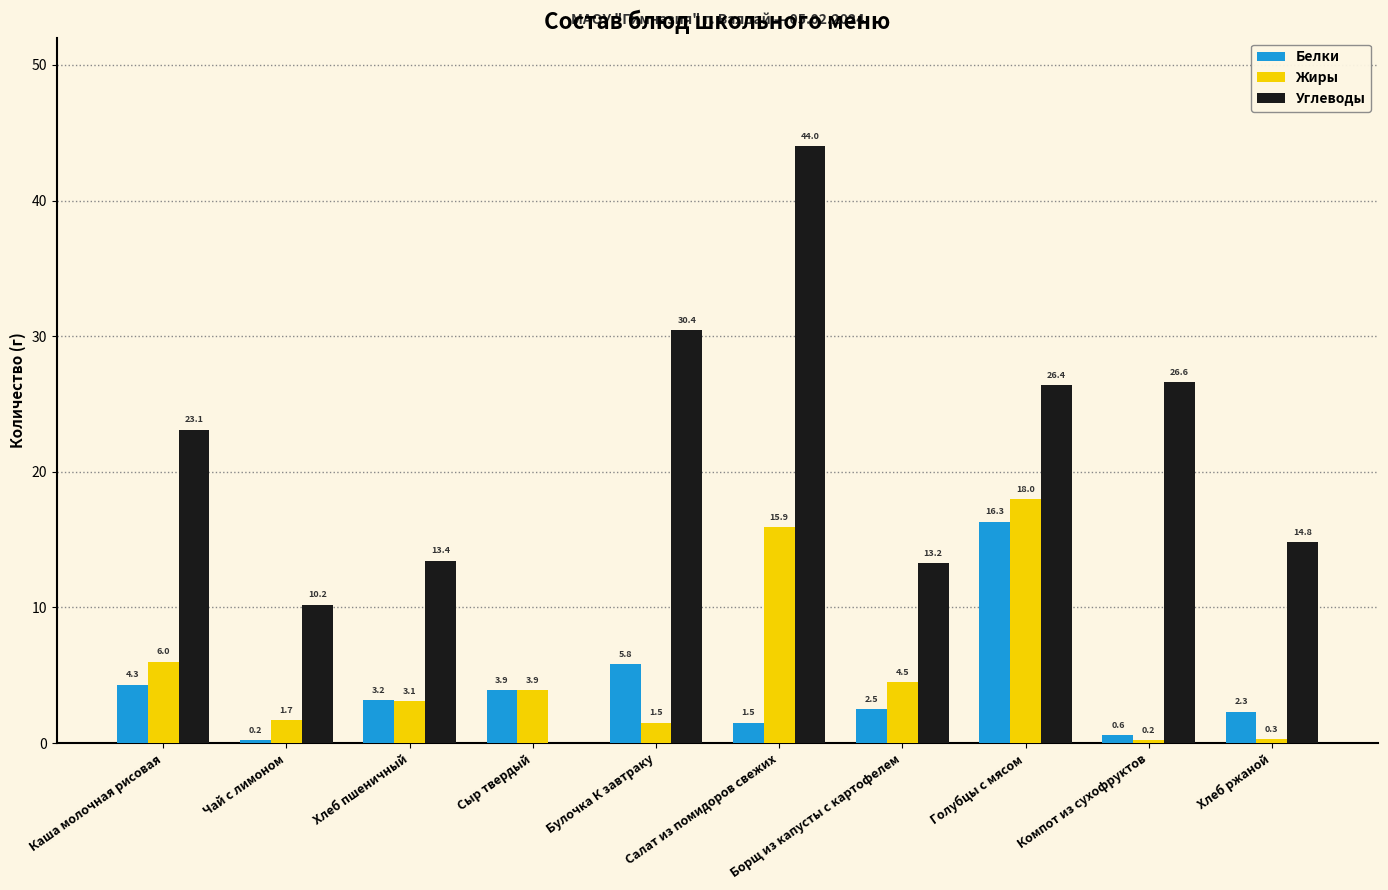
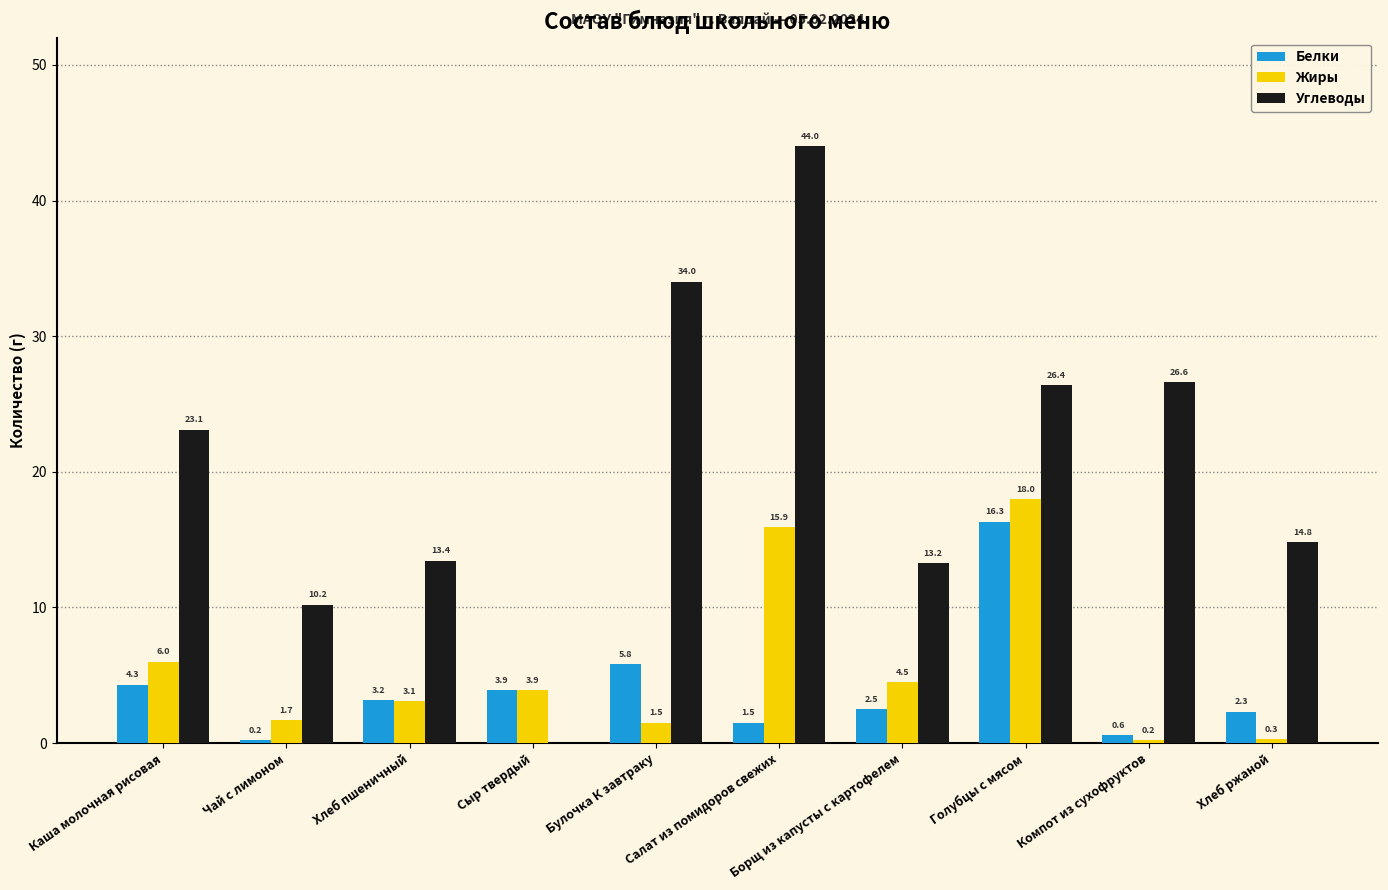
  {
    "Белки": {
      "Каша молочная рисовая": 4.3,
      "Чай с лимоном": 0.2,
      "Хлеб пшеничный": 3.2,
      "Сыр твердый": 3.9,
      "Булочка К завтраку": 5.8,
      "Салат из помидоров свежих": 1.5,
      "Борщ из капусты с картофелем": 2.5,
      "Голубцы с мясом": 16.3,
      "Компот из сухофруктов": 0.6,
      "Хлеб ржаной": 2.3
    },
    "Жиры": {
      "Каша молочная рисовая": 6.0,
      "Чай с лимоном": 1.7,
      "Хлеб пшеничный": 3.1,
      "Сыр твердый": 3.9,
      "Булочка К завтраку": 1.5,
      "Салат из помидоров свежих": 15.9,
      "Борщ из капусты с картофелем": 4.5,
      "Голубцы с мясом": 18.0,
      "Компот из сухофруктов": 0.2,
      "Хлеб ржаной": 0.3
    },
    "Углеводы": {
      "Каша молочная рисовая": 23.1,
      "Чай с лимоном": 10.2,
      "Хлеб пшеничный": 13.4,
-     "Булочка К завтраку": 30.4,
+     "Булочка К завтраку": 34.0,
      "Салат из помидоров свежих": 44.0,
      "Борщ из капусты с картофелем": 13.2,
      "Голубцы с мясом": 26.4,
      "Компот из сухофруктов": 26.6,
      "Хлеб ржаной": 14.8
    }
  }
